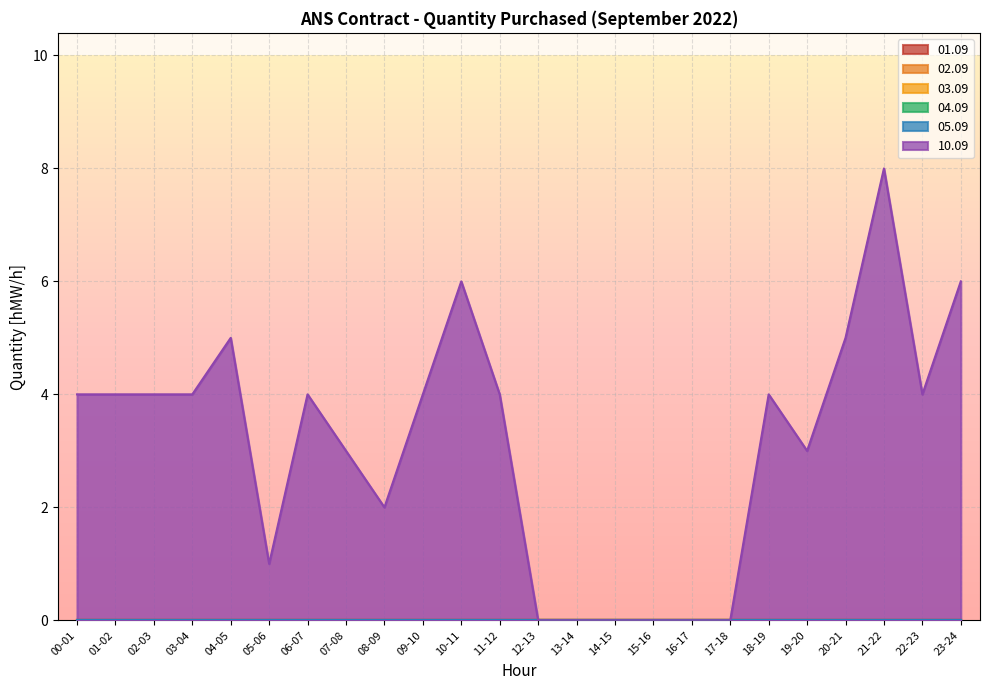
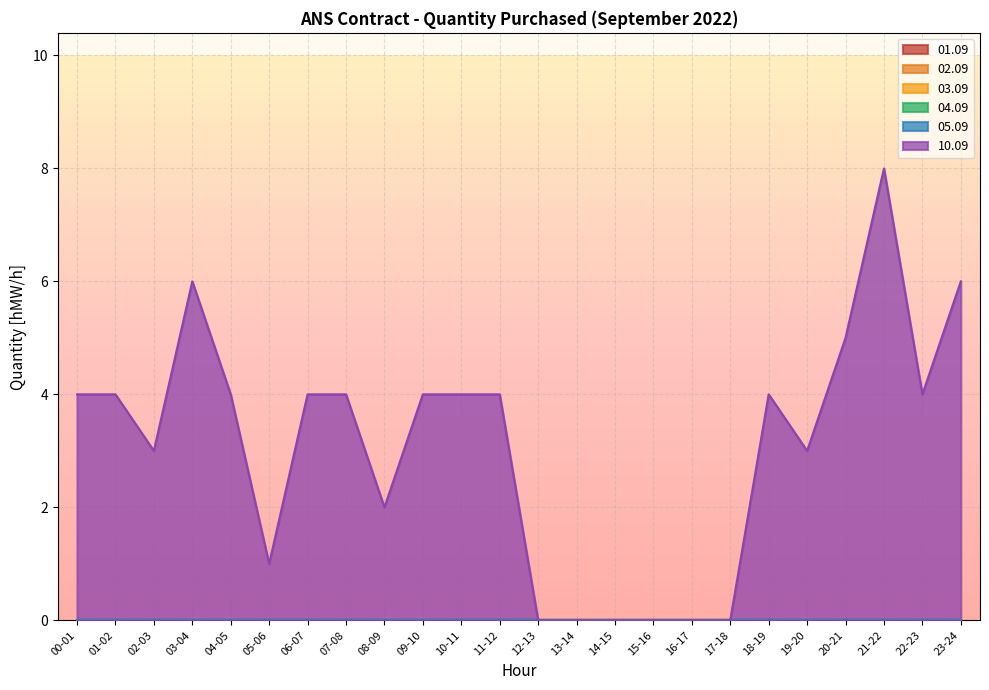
  {
    "05.09": {
      "00-01": 0,
      "01-02": 0,
      "02-03": 0,
      "03-04": 0,
      "04-05": 0,
      "05-06": 0,
      "06-07": 0,
      "07-08": 0,
      "08-09": 0,
      "09-10": 0,
      "10-11": 0,
      "11-12": 0,
      "18-19": 0,
      "19-20": 0,
      "20-21": 0,
      "21-22": 0,
      "22-23": 0,
      "23-24": 0
    },
    "10.09": {
      "00-01": 4,
      "01-02": 4,
-     "02-03": 4,
-     "03-04": 4,
-     "04-05": 5,
+     "02-03": 3,
+     "03-04": 6,
+     "04-05": 4,
      "05-06": 1,
      "06-07": 4,
-     "07-08": 3,
+     "07-08": 4,
      "08-09": 2,
      "09-10": 4,
-     "10-11": 6,
+     "10-11": 4,
      "11-12": 4,
      "18-19": 4,
      "19-20": 3,
      "20-21": 5,
      "21-22": 8,
      "22-23": 4,
      "23-24": 6
    }
  }
